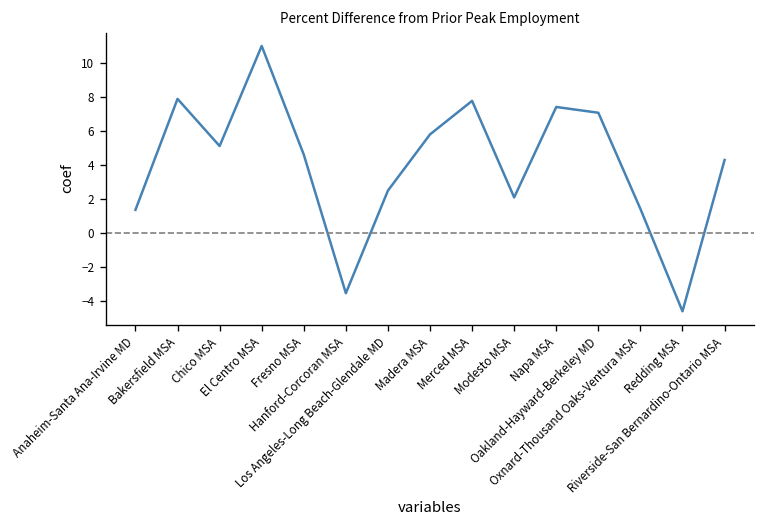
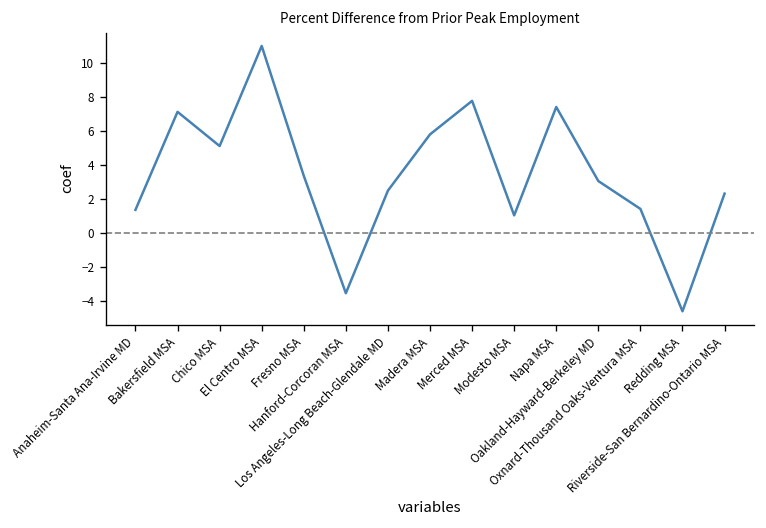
  {
    "Anaheim-Santa Ana-Irvine MD": 1.3,
-   "Bakersfield MSA": 7.9,
+   "Bakersfield MSA": 7.1,
    "Chico MSA": 5.1,
    "El Centro MSA": 11.0,
-   "Fresno MSA": 4.6,
+   "Fresno MSA": 3.3,
    "Hanford-Corcoran MSA": -3.6,
    "Los Angeles-Long Beach-Glendale MD": 2.5,
    "Madera MSA": 5.8,
    "Merced MSA": 7.8,
-   "Modesto MSA": 2.1,
+   "Modesto MSA": 1.0,
    "Napa MSA": 7.4,
-   "Oakland-Hayward-Berkeley MD": 7.1,
+   "Oakland-Hayward-Berkeley MD": 3.0,
    "Oxnard-Thousand Oaks-Ventura MSA": 1.4,
    "Redding MSA": -4.6,
-   "Riverside-San Bernardino-Ontario MSA": 4.3
+   "Riverside-San Bernardino-Ontario MSA": 2.3
  }
